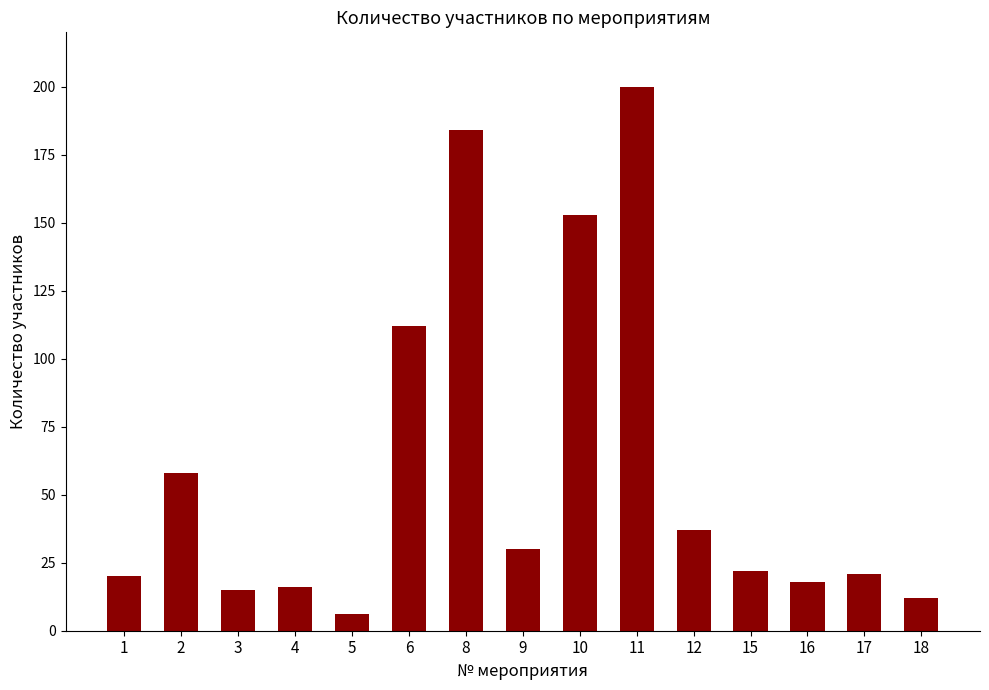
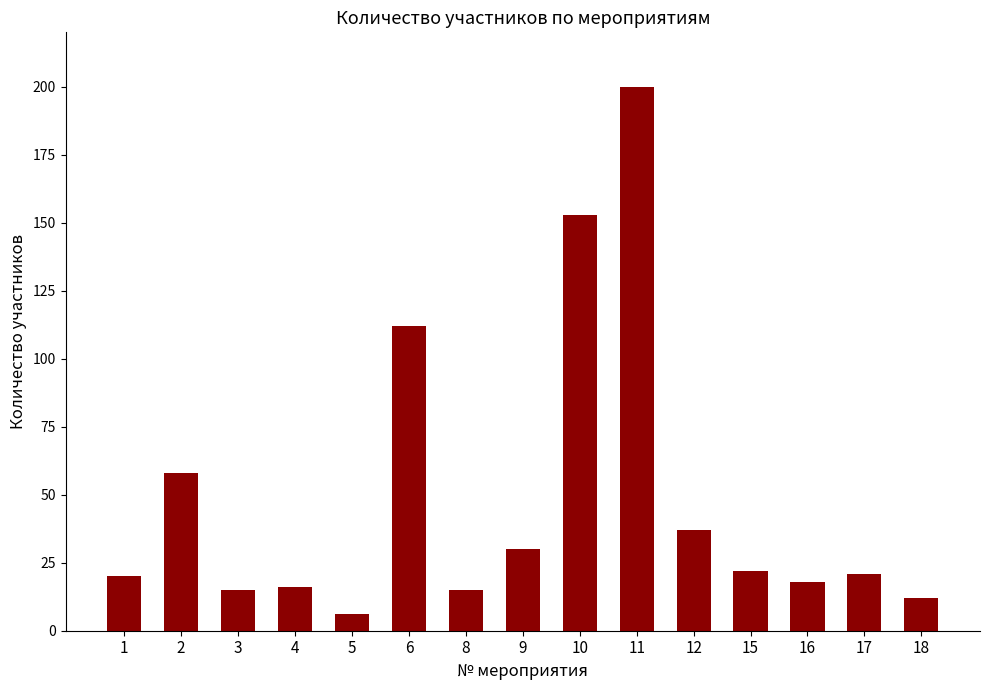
  {
    "1": 20,
    "2": 58,
    "3": 15,
    "4": 16,
    "5": 6,
    "6": 112,
-   "8": 184,
+   "8": 15,
    "9": 30,
    "10": 153,
    "11": 200,
    "12": 37,
    "15": 22,
    "16": 18,
    "17": 21,
    "18": 12
  }
